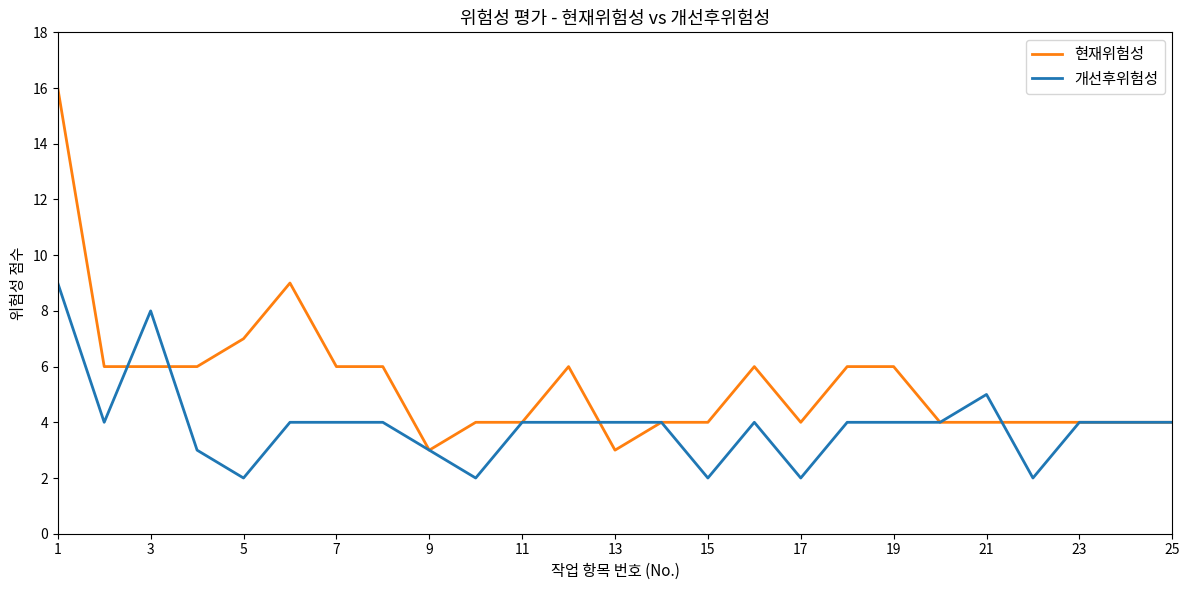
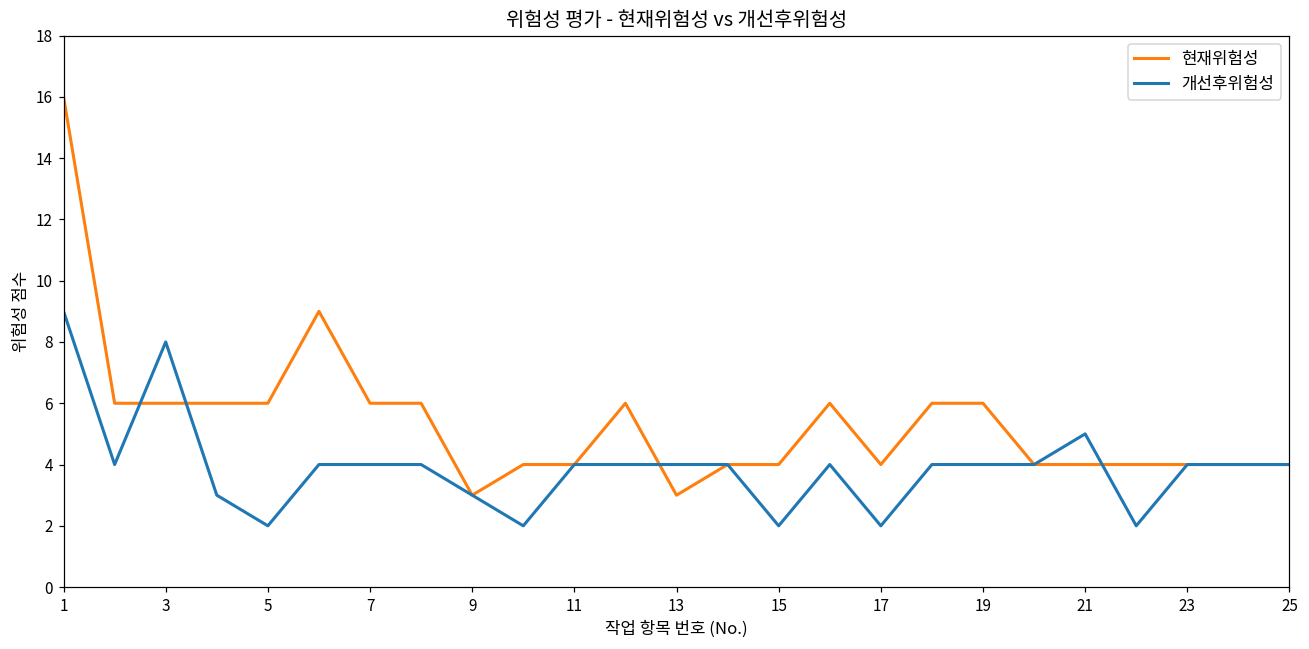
  {
    "현재위험성": {
      "1": 16,
      "3": 6,
-     "5": 7,
+     "5": 6,
      "7": 6,
      "13": 3,
      "15": 4,
      "17": 4,
      "19": 6,
      "21": 4
    },
    "개선후위험성": {
      "1": 9,
      "3": 8,
      "5": 2,
      "7": 4,
      "13": 4,
      "15": 2,
      "17": 2,
      "19": 4,
      "21": 5
    }
  }
